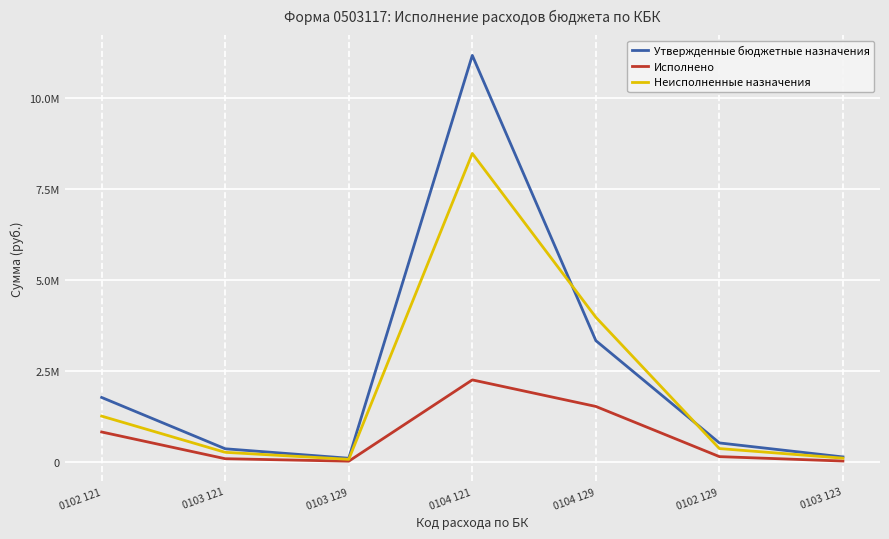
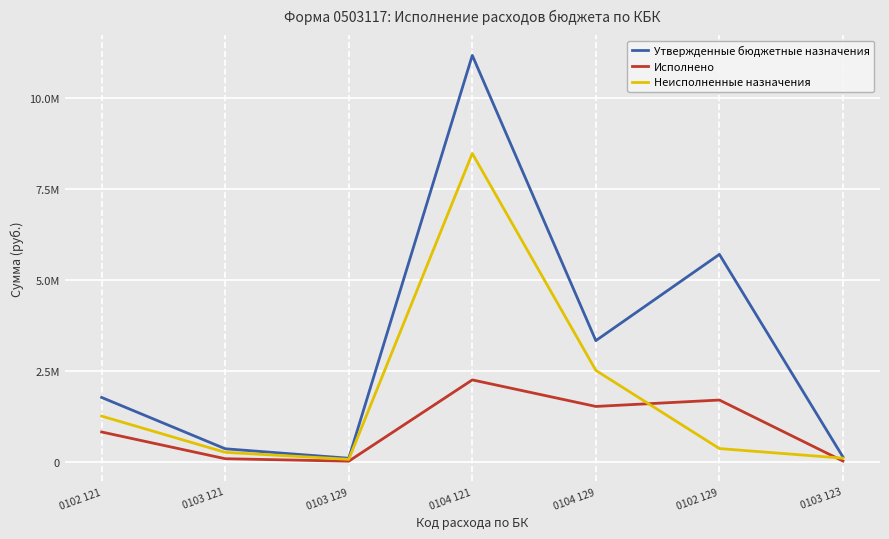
  {
    "Утвержденные бюджетные назначения": {
      "0102 121": 1800000,
      "0103 121": 400000,
      "0104 121": 11200000,
      "0104 129": 3300000,
-     "0102 129": 500000
+     "0102 129": 5700000
    },
    "Исполнено": {
      "0102 121": 800000,
      "0103 121": 100000,
      "0104 121": 2300000,
      "0104 129": 1500000,
-     "0102 129": 200000,
+     "0102 129": 1700000,
      "0103 123": 0
    },
    "Неисполненные назначения": {
      "0102 121": 1300000,
      "0103 121": 300000,
      "0104 121": 8500000,
-     "0104 129": 4000000,
+     "0104 129": 2500000,
      "0102 129": 400000
    }
  }
